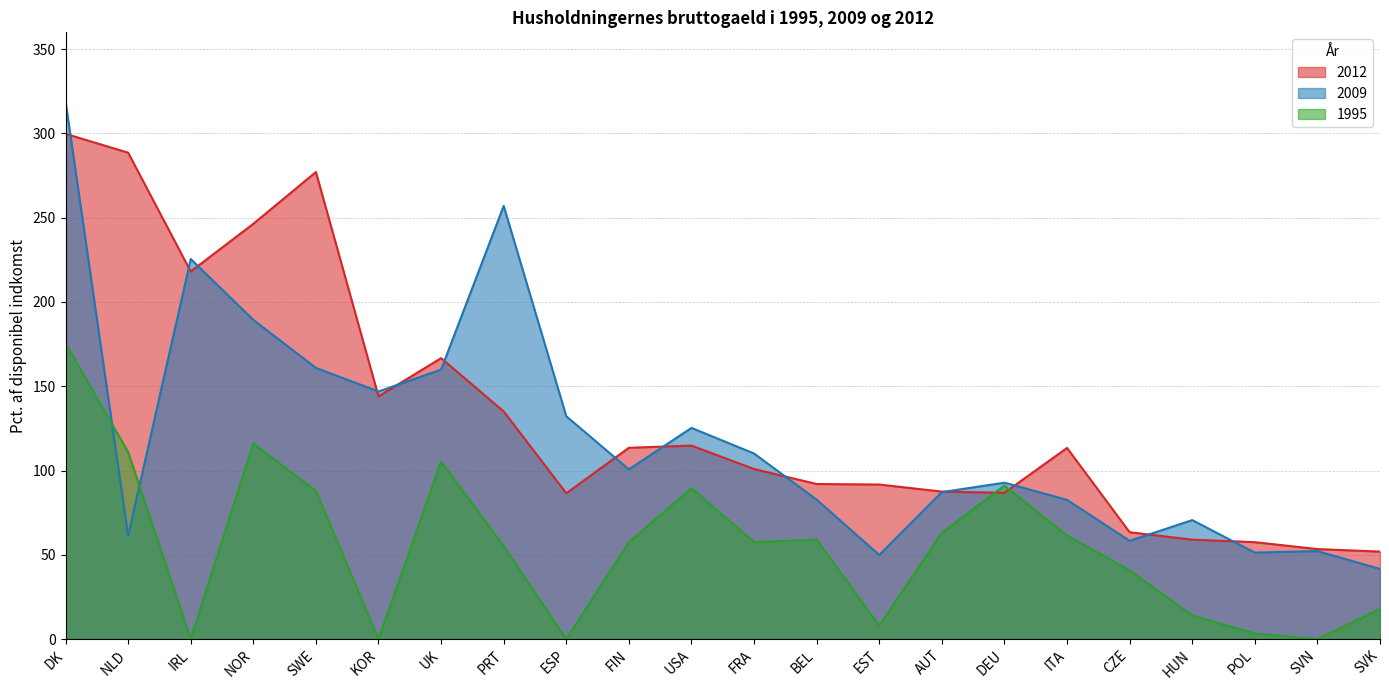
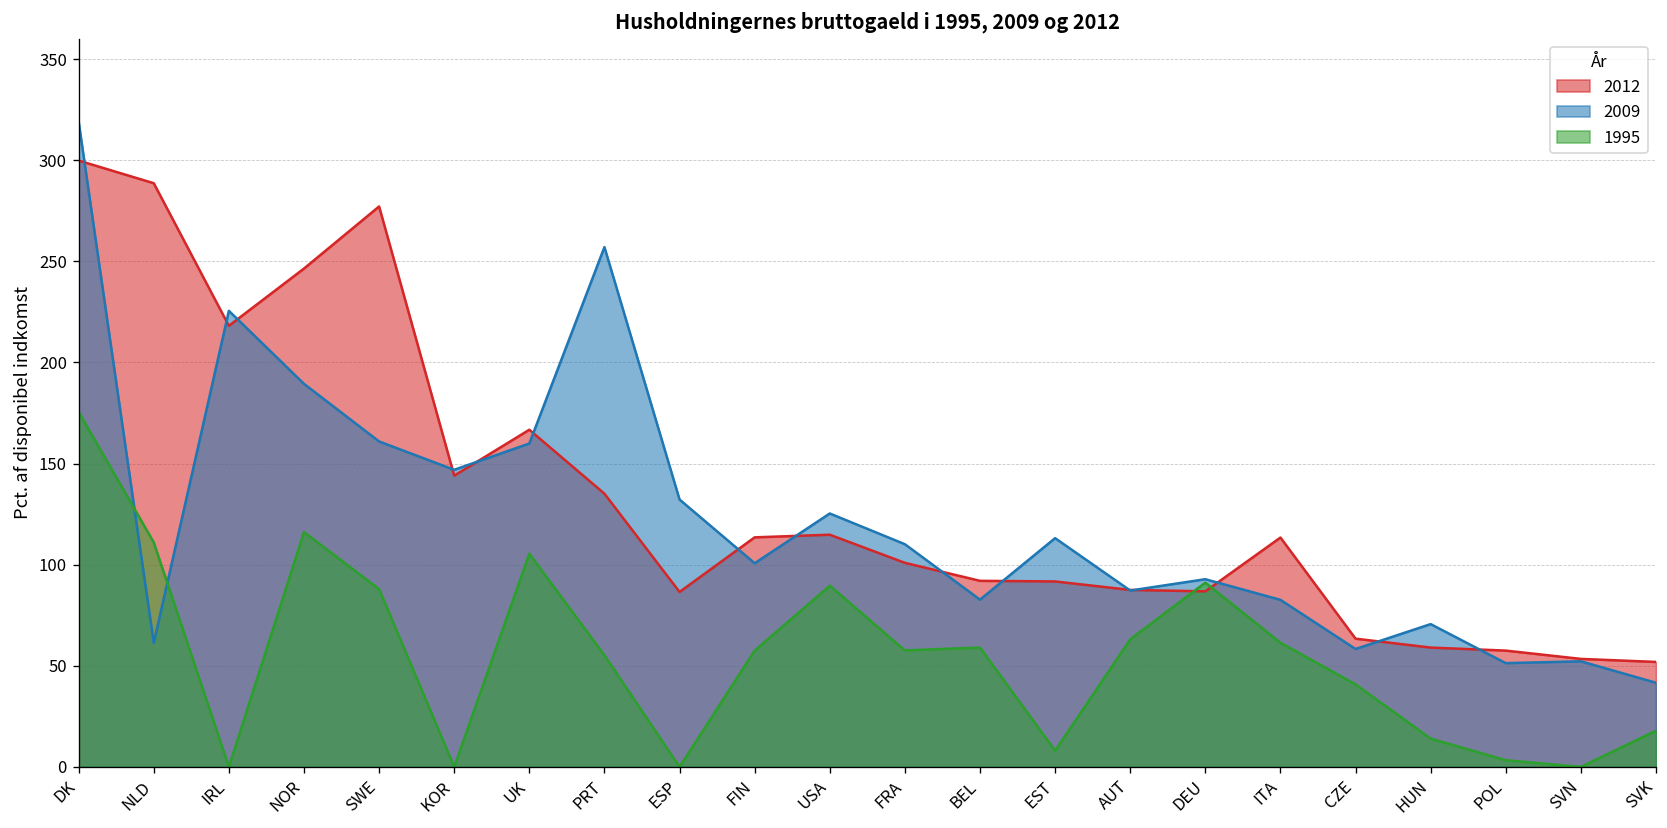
  {
    "2012": {
      "DK": 300,
      "NLD": 289,
      "IRL": 218,
      "NOR": 246,
      "SWE": 277,
      "KOR": 144,
      "UK": 167,
      "PRT": 135,
      "ESP": 87,
      "FIN": 114,
      "USA": 115,
      "FRA": 101,
      "BEL": 92,
      "EST": 92,
      "DEU": 87,
      "ITA": 113,
      "CZE": 63,
      "HUN": 59,
      "POL": 58,
      "SVK": 52
    },
    "2009": {
      "DK": 319,
      "NLD": 61,
      "IRL": 226,
      "NOR": 189,
      "SWE": 161,
      "KOR": 147,
      "UK": 160,
      "PRT": 257,
      "ESP": 132,
      "FIN": 101,
      "USA": 125,
      "FRA": 110,
      "BEL": 83,
-     "EST": 50,
+     "EST": 113,
      "DEU": 93,
      "ITA": 83,
      "CZE": 58,
      "HUN": 71,
      "POL": 51,
      "SVK": 42
    },
    "1995": {
      "DK": 176,
      "NLD": 111,
      "IRL": 0,
      "NOR": 116,
      "SWE": 88,
      "KOR": 0,
      "UK": 105,
      "PRT": 55,
      "ESP": 0,
      "FIN": 58,
      "USA": 90,
      "FRA": 58,
      "BEL": 59,
      "EST": 8,
      "AUT": 63,
      "DEU": 91,
      "ITA": 61,
      "CZE": 41,
      "HUN": 14,
      "POL": 3,
      "SVN": 0,
      "SVK": 18
    }
  }
